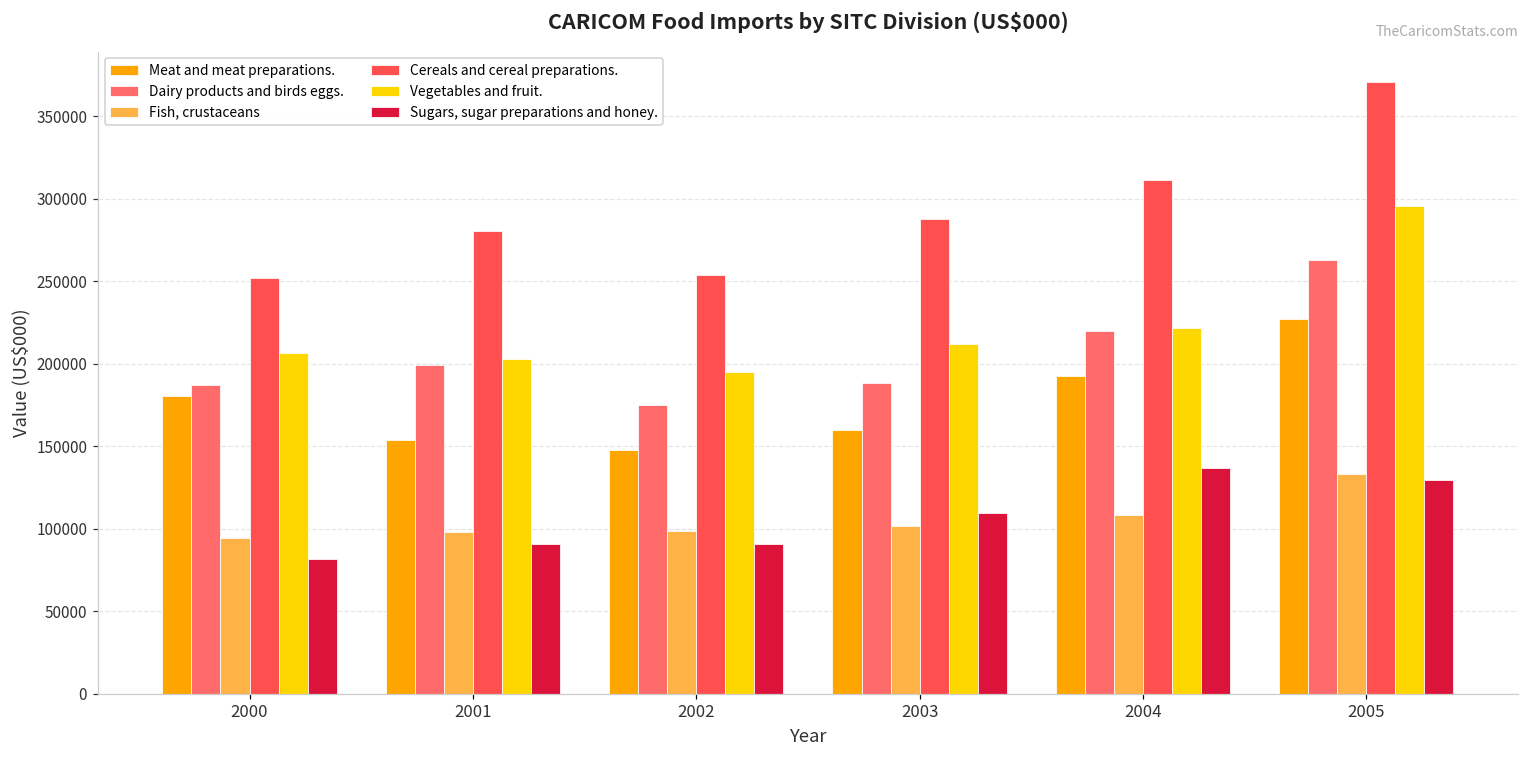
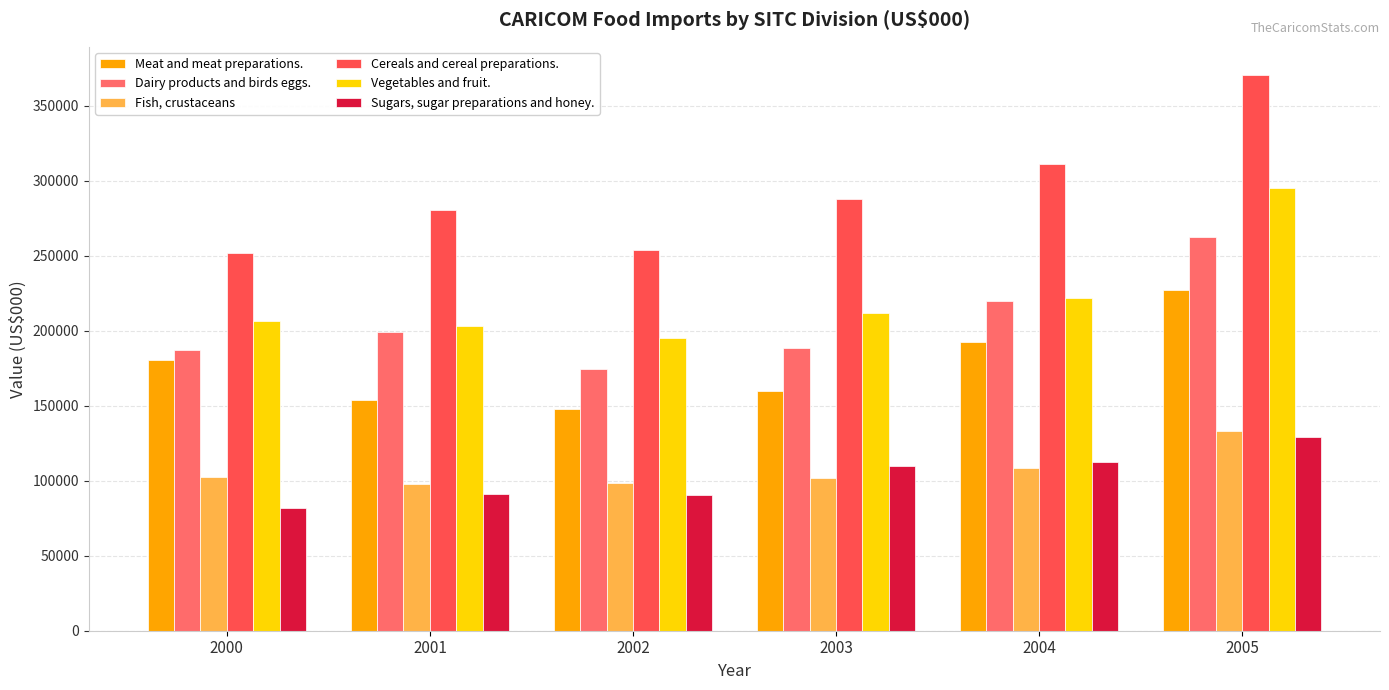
  {
    "Fish, crustaceans": {
-     "2000": 95000,
+     "2000": 103000,
      "2001": 98000,
      "2002": 99000,
      "2003": 102000,
      "2004": 109000,
      "2005": 133000
    },
    "Sugars, sugar preparations and honey.": {
      "2000": 82000,
      "2001": 91000,
      "2002": 91000,
      "2003": 110000,
-     "2004": 137000,
+     "2004": 112000,
      "2005": 129000
    }
  }
